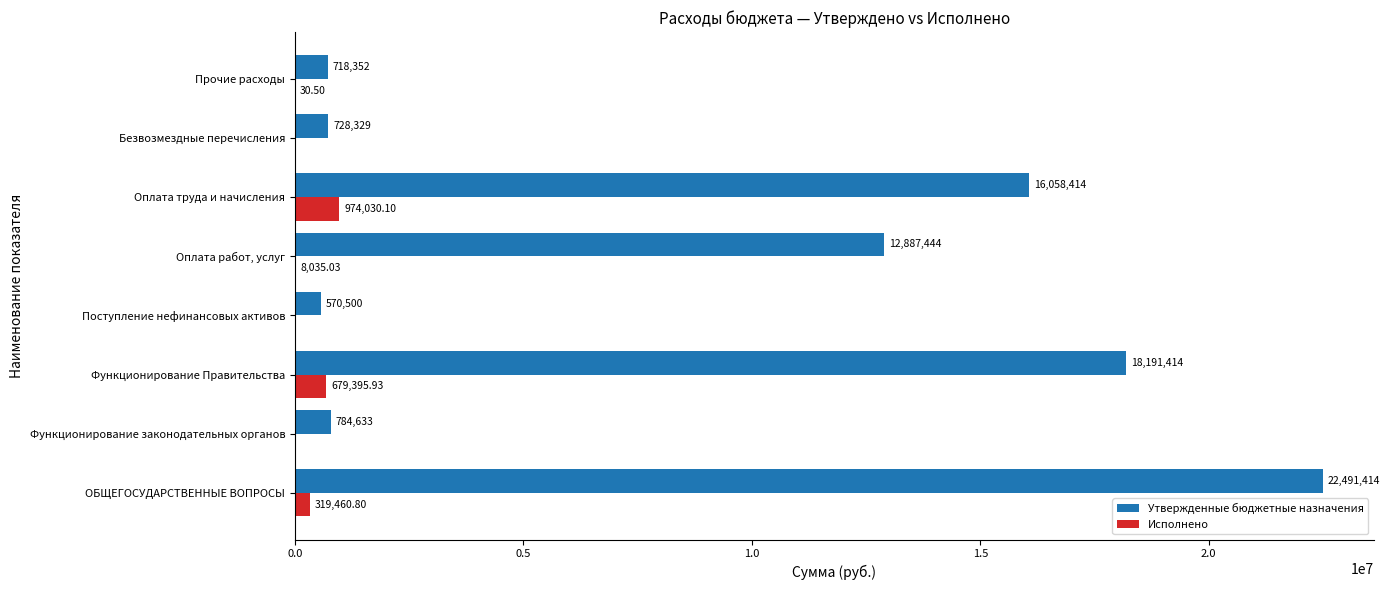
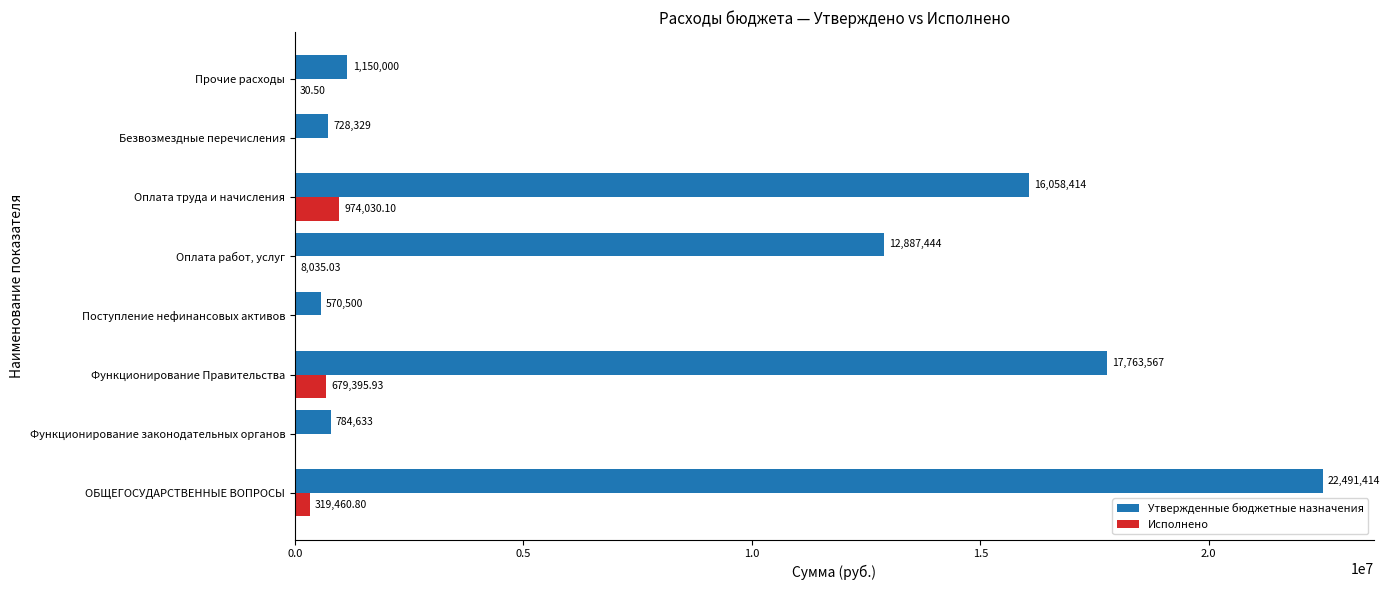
  {
    "Утвержденные бюджетные назначения": {
-     "Прочие расходы": "718,352",
+     "Прочие расходы": "1,150,000",
      "Безвозмездные перечисления": "728,329",
      "Оплата труда и начисления": "16,058,414",
      "Оплата работ, услуг": "12,887,444",
      "Поступление нефинансовых активов": "570,500",
-     "Функционирование Правительства": "18,191,414",
+     "Функционирование Правительства": "17,763,567",
      "Функционирование законодательных органов": "784,633",
      "ОБЩЕГОСУДАРСТВЕННЫЕ ВОПРОСЫ": "22,491,414"
    },
    "Исполнено": {
      "Прочие расходы": "30.50",
      "Оплата труда и начисления": "974,030.10",
      "Оплата работ, услуг": "8,035.03",
      "Функционирование Правительства": "679,395.93",
      "ОБЩЕГОСУДАРСТВЕННЫЕ ВОПРОСЫ": "319,460.80"
    }
  }
